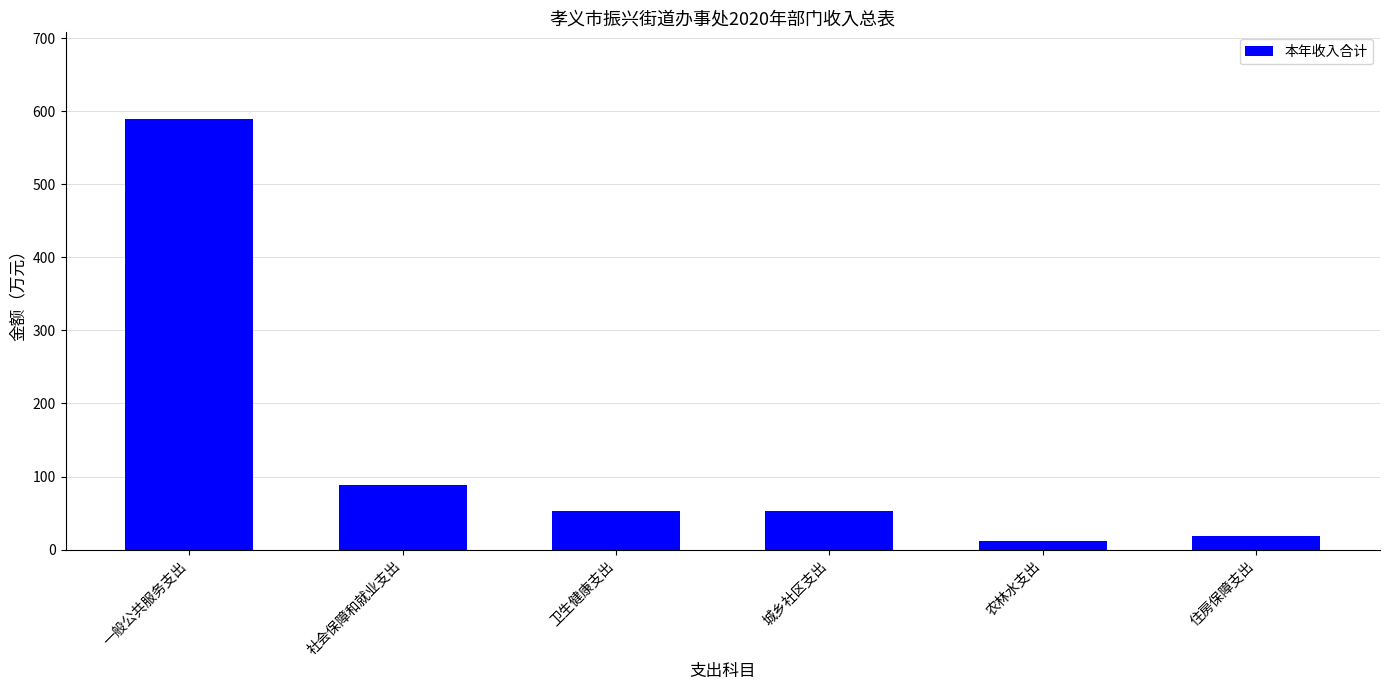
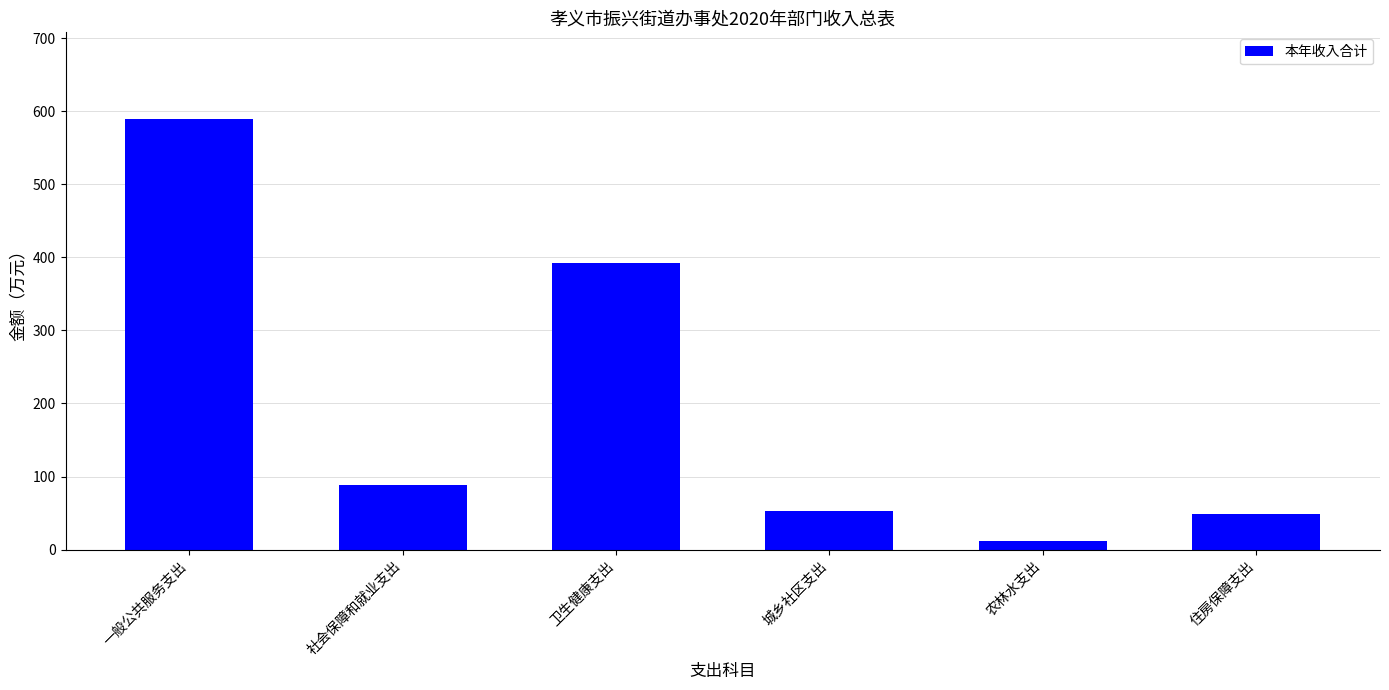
  {
    "一般公共服务支出": 590,
    "社会保障和就业支出": 90,
-   "卫生健康支出": 50,
+   "卫生健康支出": 390,
    "城乡社区支出": 50,
    "农林水支出": 10,
-   "住房保障支出": 20
+   "住房保障支出": 50
  }
